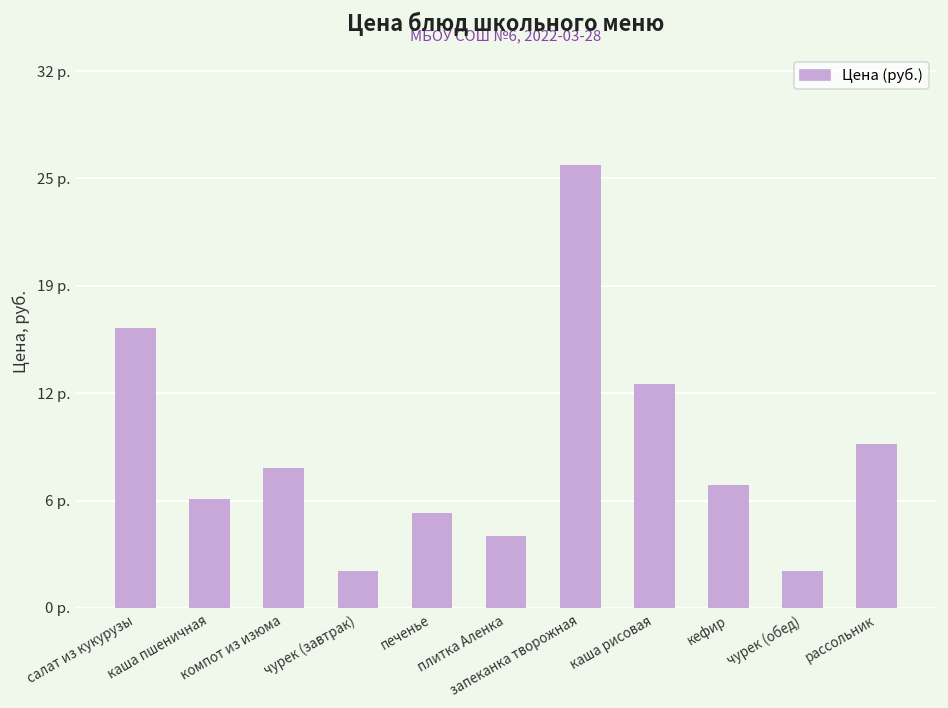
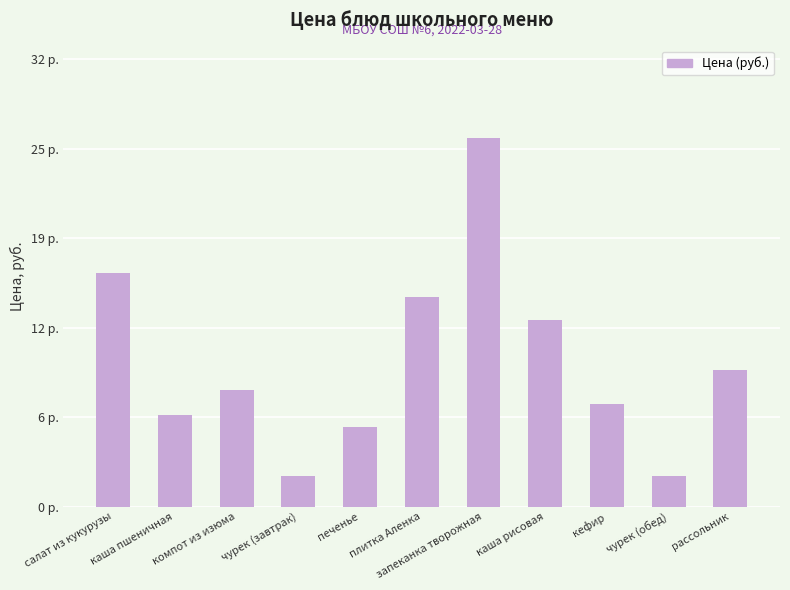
  {
    "салат из кукурузы": "16.7 р.",
    "каша пшеничная": "6.5 р.",
    "компот из изюма": "8.4 р.",
    "чурек (завтрак)": "2.2 р.",
    "печенье": "5.7 р.",
-   "плитка Аленка": "4.3 р.",
+   "плитка Аленка": "15.0 р.",
    "запеканка творожная": "26.4 р.",
    "каша рисовая": "13.4 р.",
    "кефир": "7.3 р.",
    "чурек (обед)": "2.2 р.",
    "рассольник": "9.8 р."
  }
